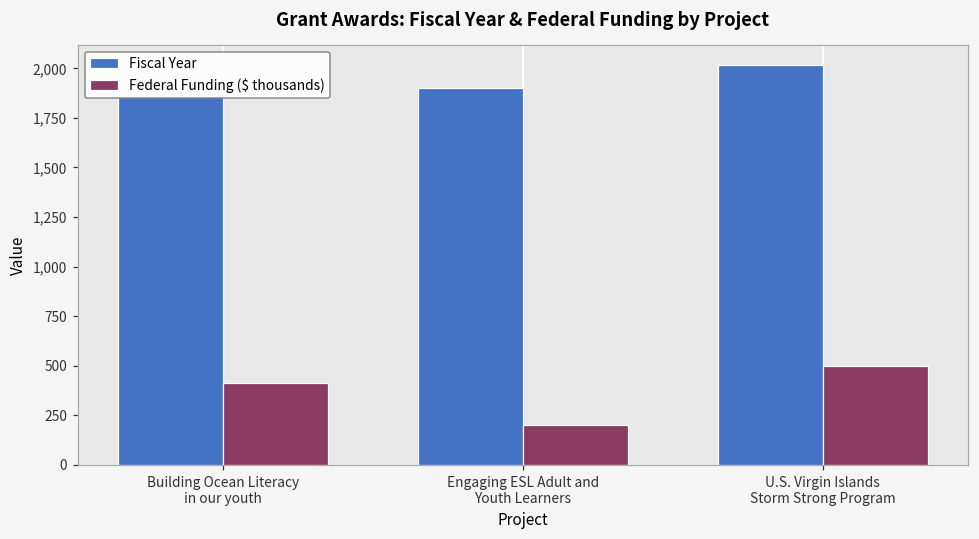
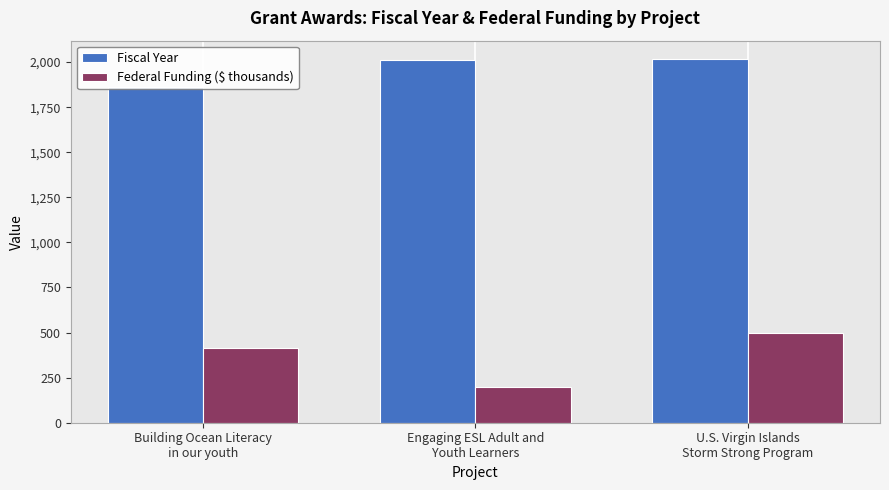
  {
    "Fiscal Year": {
-     "Engaging ESL Adult and Youth Learners": "1,900",
+     "Engaging ESL Adult and Youth Learners": "2,010",
      "U.S. Virgin Islands Storm Strong Program": "2,020"
    },
    "Federal Funding ($ thousands)": {
      "Building Ocean Literacy in our youth": "410",
      "Engaging ESL Adult and Youth Learners": "200",
      "U.S. Virgin Islands Storm Strong Program": "500"
    }
  }
